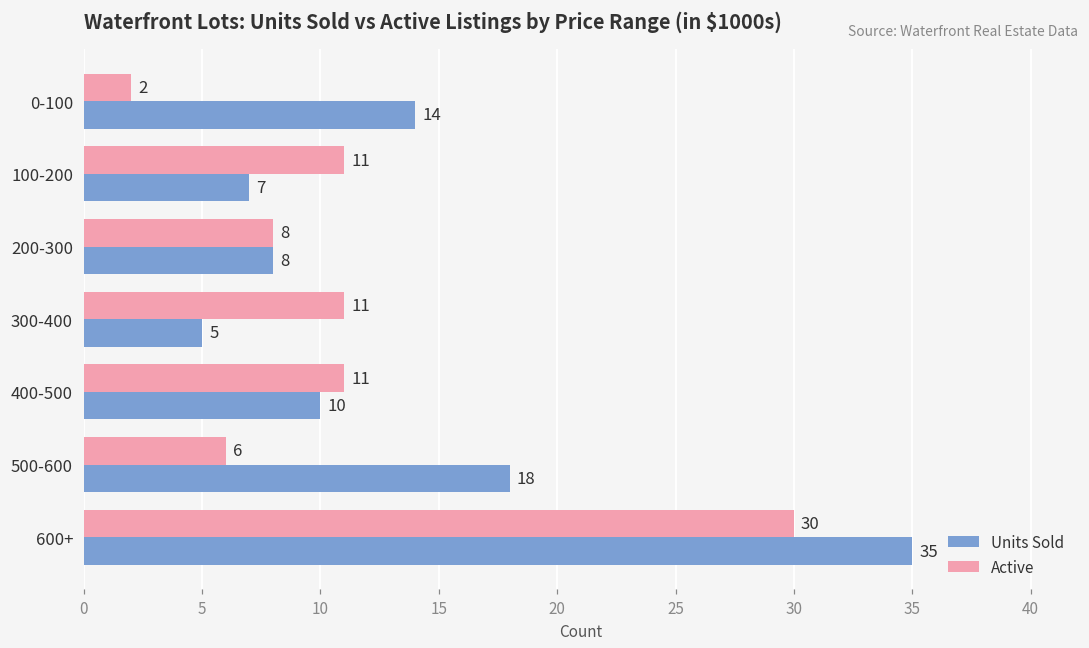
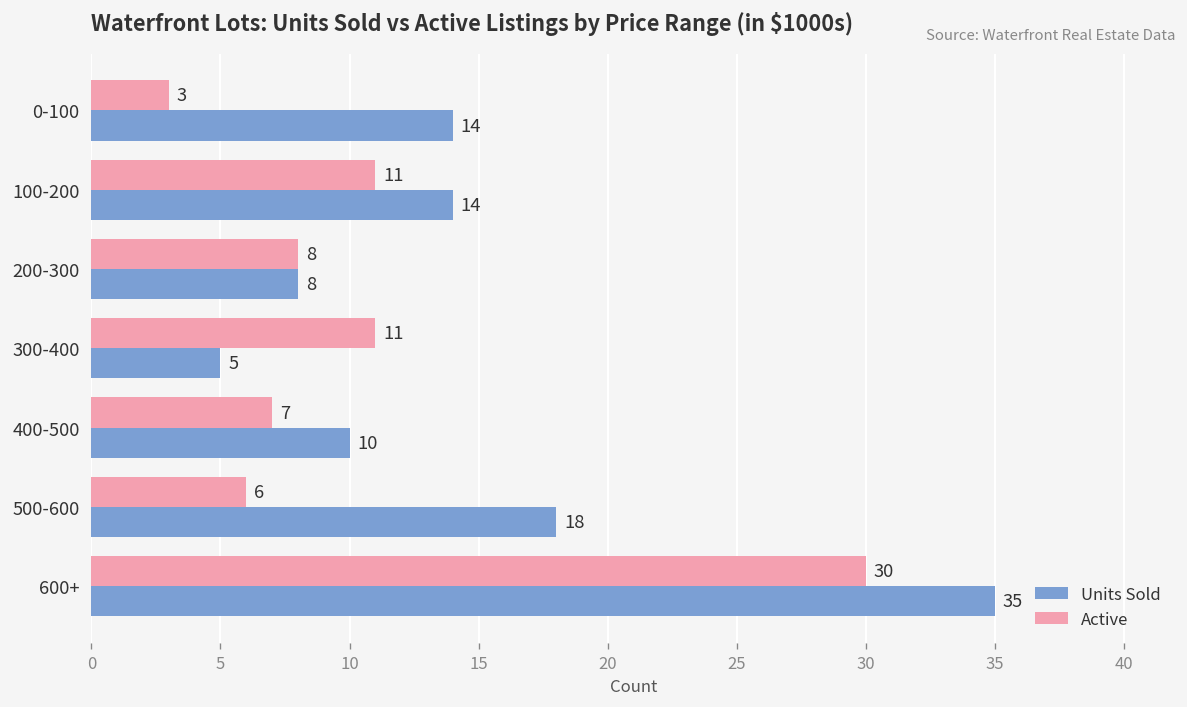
  {
    "Units Sold": {
      "0-100": 14,
-     "100-200": 7,
+     "100-200": 14,
      "200-300": 8,
      "300-400": 5,
      "400-500": 10,
      "500-600": 18,
      "600+": 35
    },
    "Active": {
-     "0-100": 2,
+     "0-100": 3,
      "100-200": 11,
      "200-300": 8,
      "300-400": 11,
-     "400-500": 11,
+     "400-500": 7,
      "500-600": 6,
      "600+": 30
    }
  }
